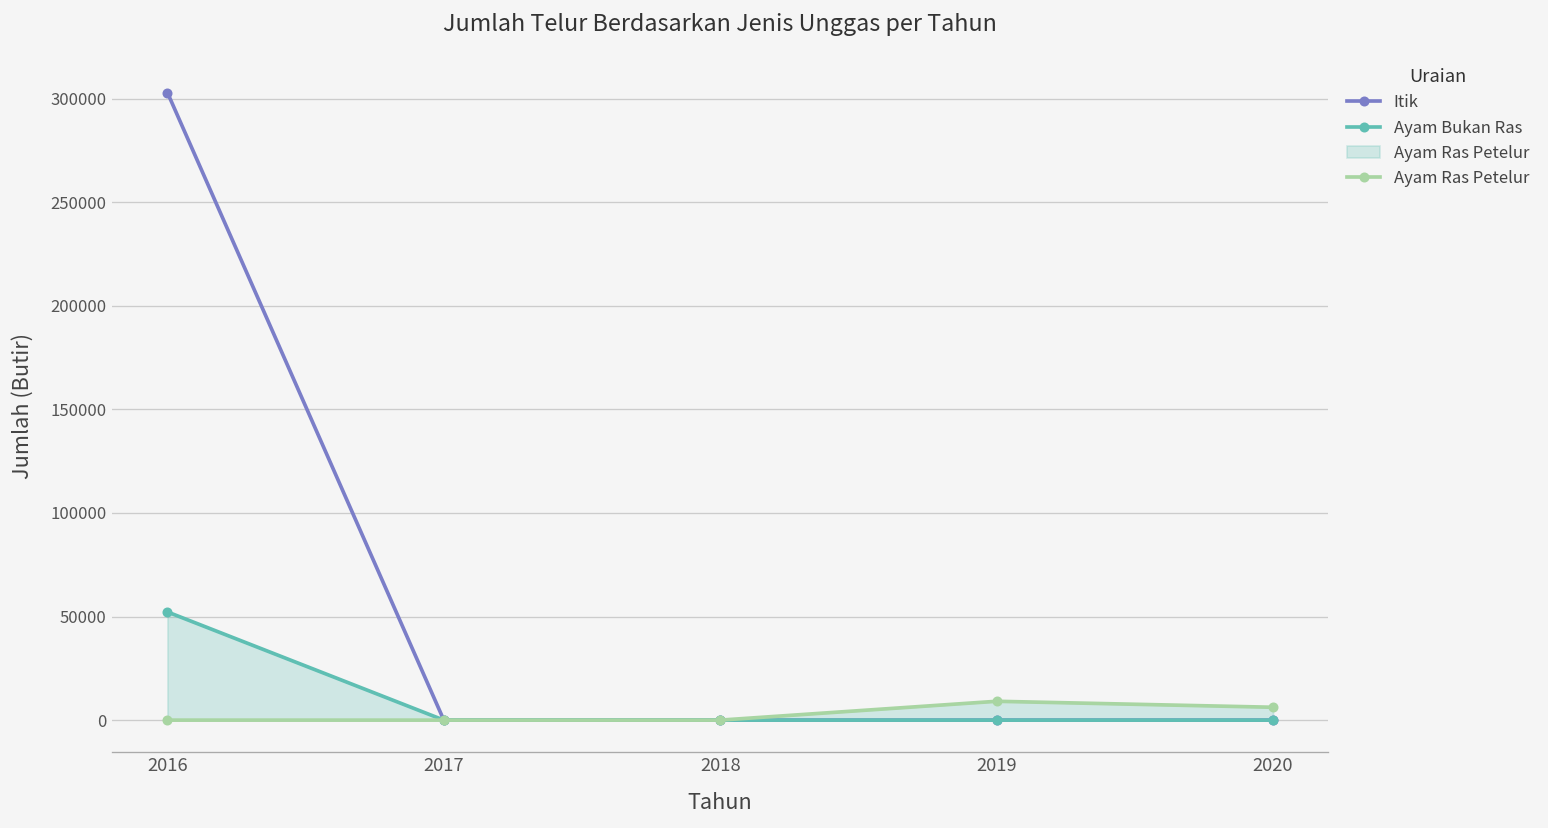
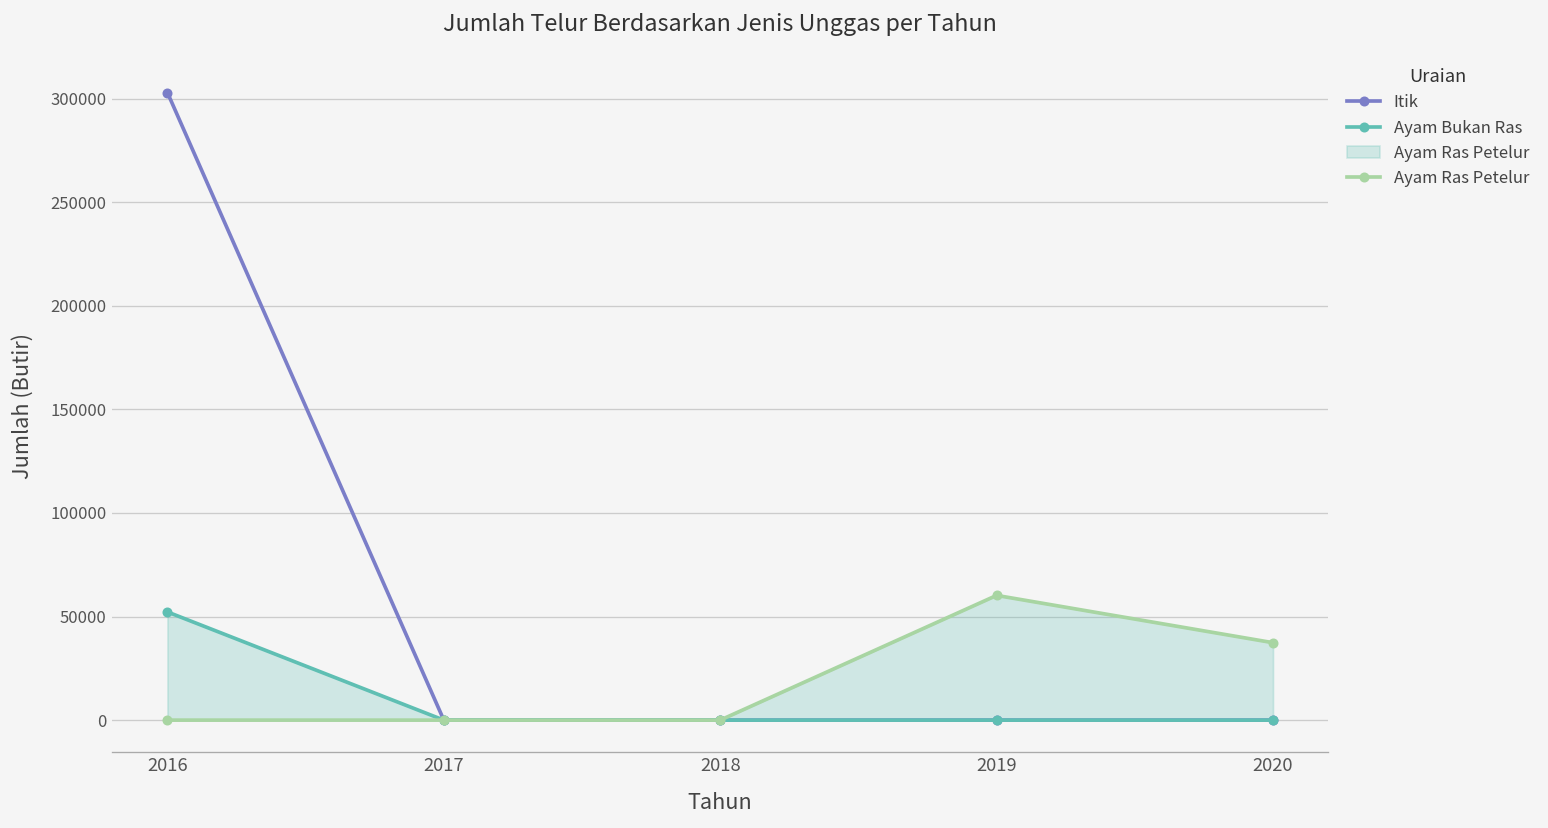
  {
    "Itik": {
      "2016": 303000
    },
    "Ayam Ras Petelur": {
-     "2019": 9000,
-     "2020": 6000
+     "2019": 60000,
+     "2020": 37000
    }
  }
